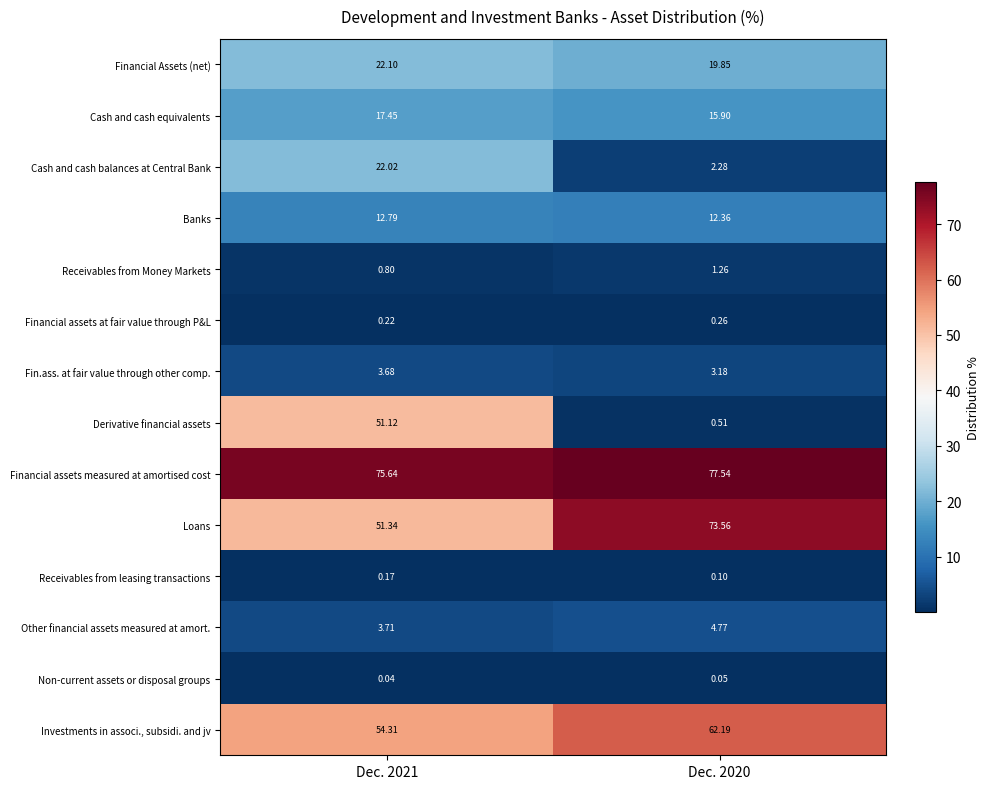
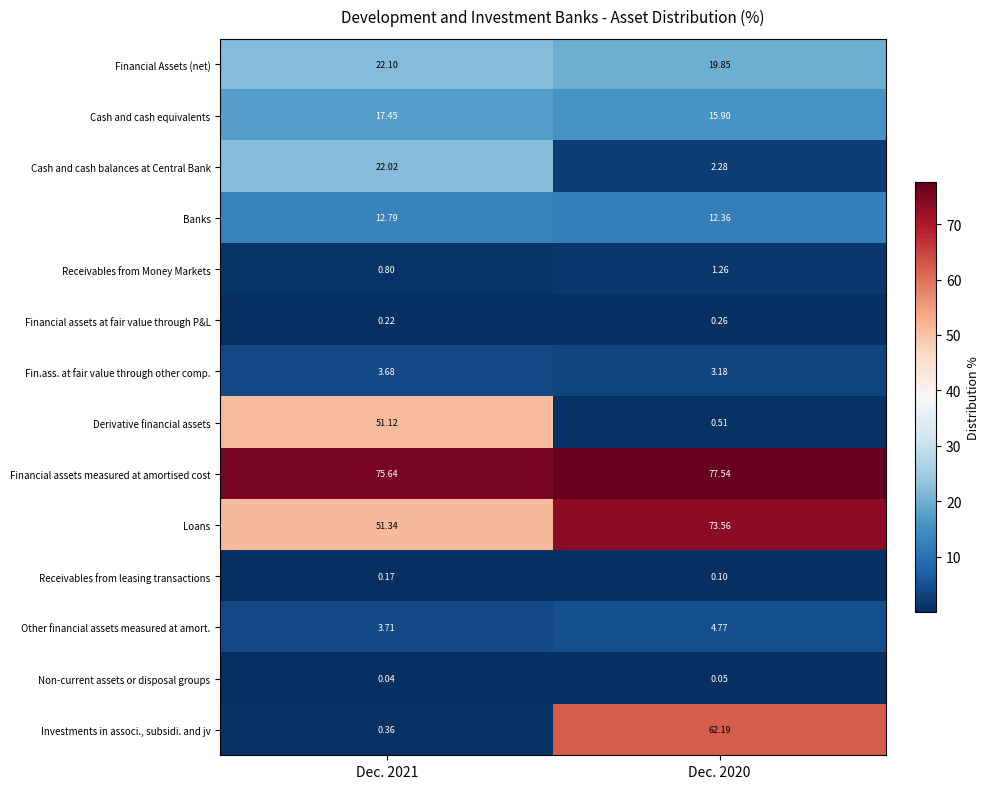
  {
    "Financial Assets (net)": {
      "Dec. 2021": 22.10,
      "Dec. 2020": 19.85
    },
    "Cash and cash equivalents": {
      "Dec. 2021": 17.45,
      "Dec. 2020": 15.90
    },
    "Cash and cash balances at Central Bank": {
      "Dec. 2021": 22.02,
      "Dec. 2020": 2.28
    },
    "Banks": {
      "Dec. 2021": 12.79,
      "Dec. 2020": 12.36
    },
    "Receivables from Money Markets": {
      "Dec. 2021": 0.80,
      "Dec. 2020": 1.26
    },
    "Financial assets at fair value through P&L": {
      "Dec. 2021": 0.22,
      "Dec. 2020": 0.26
    },
    "Fin.ass. at fair value through other comp.": {
      "Dec. 2021": 3.68,
      "Dec. 2020": 3.18
    },
    "Derivative financial assets": {
      "Dec. 2021": 51.12,
      "Dec. 2020": 0.51
    },
    "Financial assets measured at amortised cost": {
      "Dec. 2021": 75.64,
      "Dec. 2020": 77.54
    },
    "Loans": {
      "Dec. 2021": 51.34,
      "Dec. 2020": 73.56
    },
    "Receivables from leasing transactions": {
      "Dec. 2021": 0.17,
      "Dec. 2020": 0.10
    },
    "Other financial assets measured at amort.": {
      "Dec. 2021": 3.71,
      "Dec. 2020": 4.77
    },
    "Non-current assets or disposal groups": {
      "Dec. 2021": 0.04,
      "Dec. 2020": 0.05
    },
    "Investments in associ., subsidi. and jv": {
-     "Dec. 2021": 54.31,
+     "Dec. 2021": 0.36,
      "Dec. 2020": 62.19
    }
  }
